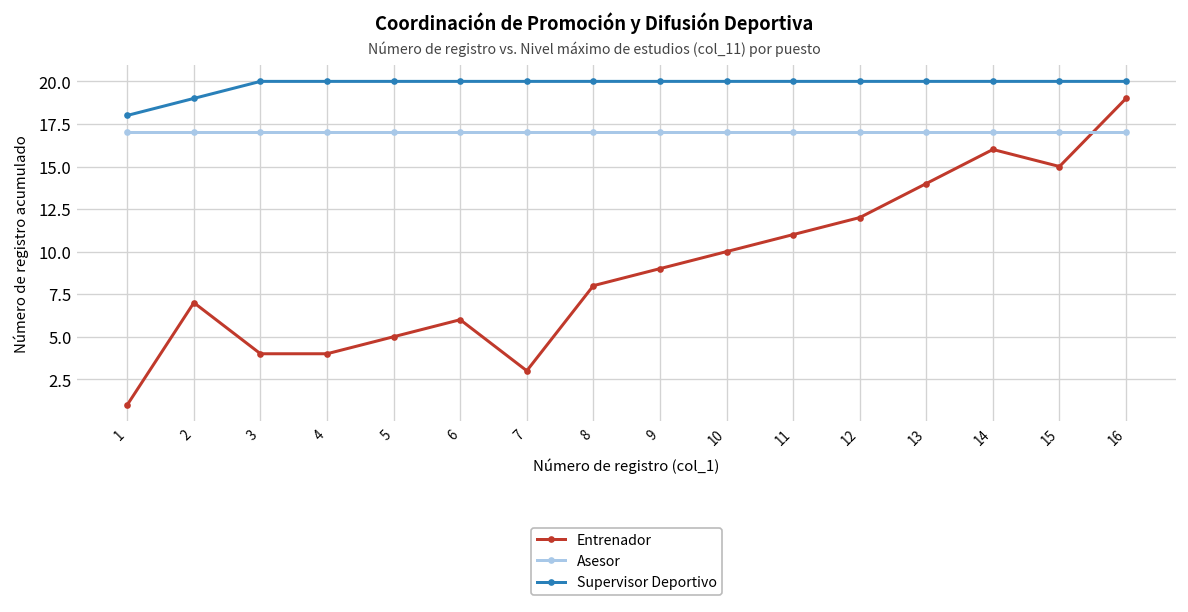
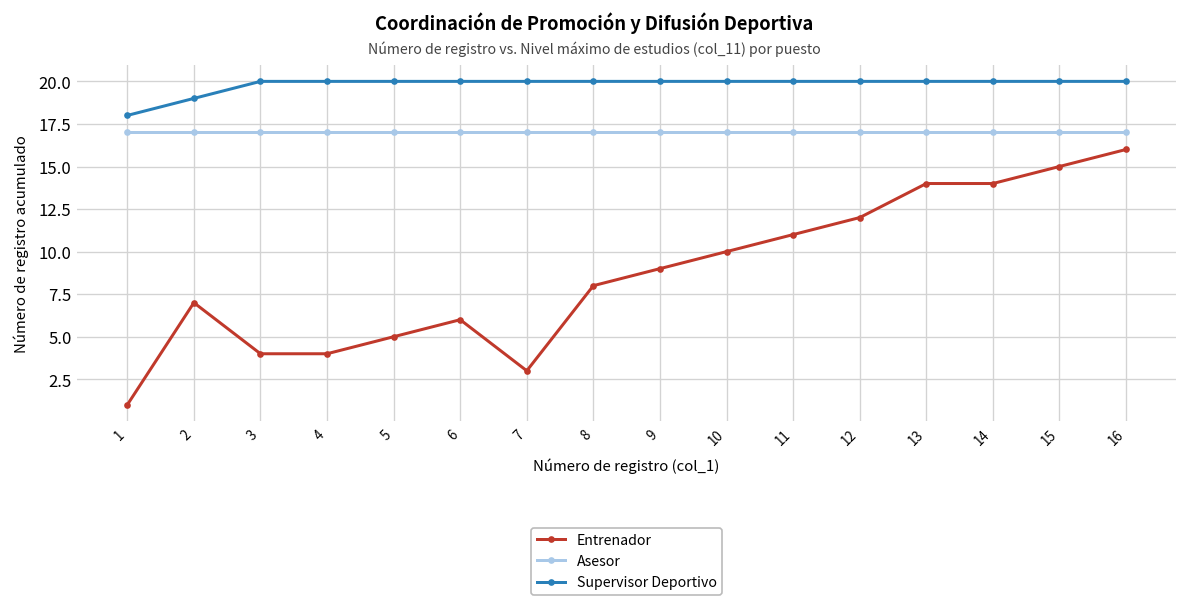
  {
    "Entrenador": {
      "1": 1,
      "2": 7,
      "3": 4,
      "4": 4,
      "5": 5,
      "6": 6,
      "7": 3,
      "8": 8,
      "9": 9,
      "10": 10,
      "11": 11,
      "12": 12,
      "13": 14,
-     "14": 16,
+     "14": 14,
      "15": 15,
-     "16": 19
+     "16": 16
    },
    "Asesor": {
      "1": 17,
      "2": 17,
      "3": 17,
      "4": 17,
      "5": 17,
      "6": 17,
      "7": 17,
      "8": 17,
      "9": 17,
      "10": 17,
      "11": 17,
      "12": 17,
      "13": 17,
      "14": 17,
      "15": 17,
      "16": 17
    },
    "Supervisor Deportivo": {
      "1": 18,
      "2": 19,
      "3": 20,
      "4": 20,
      "5": 20,
      "6": 20,
      "7": 20,
      "8": 20,
      "9": 20,
      "10": 20,
      "11": 20,
      "12": 20,
      "13": 20,
      "14": 20,
      "15": 20,
      "16": 20
    }
  }
